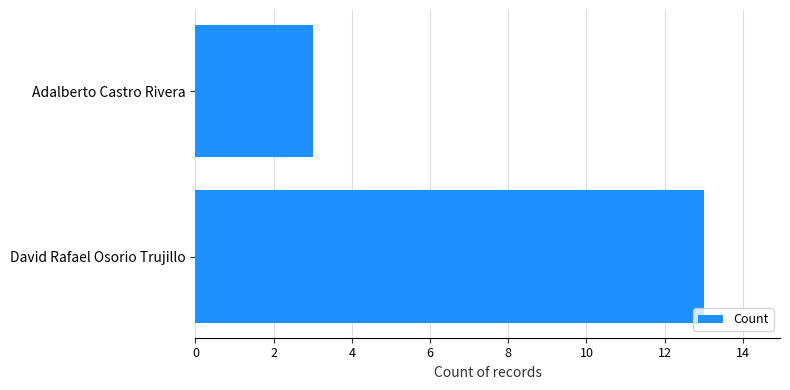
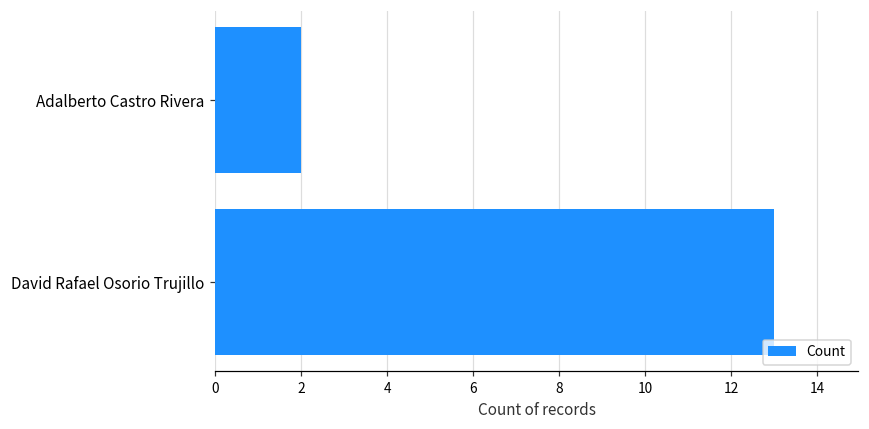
  {
-   "Adalberto Castro Rivera": 3,
+   "Adalberto Castro Rivera": 2,
    "David Rafael Osorio Trujillo": 13
  }
